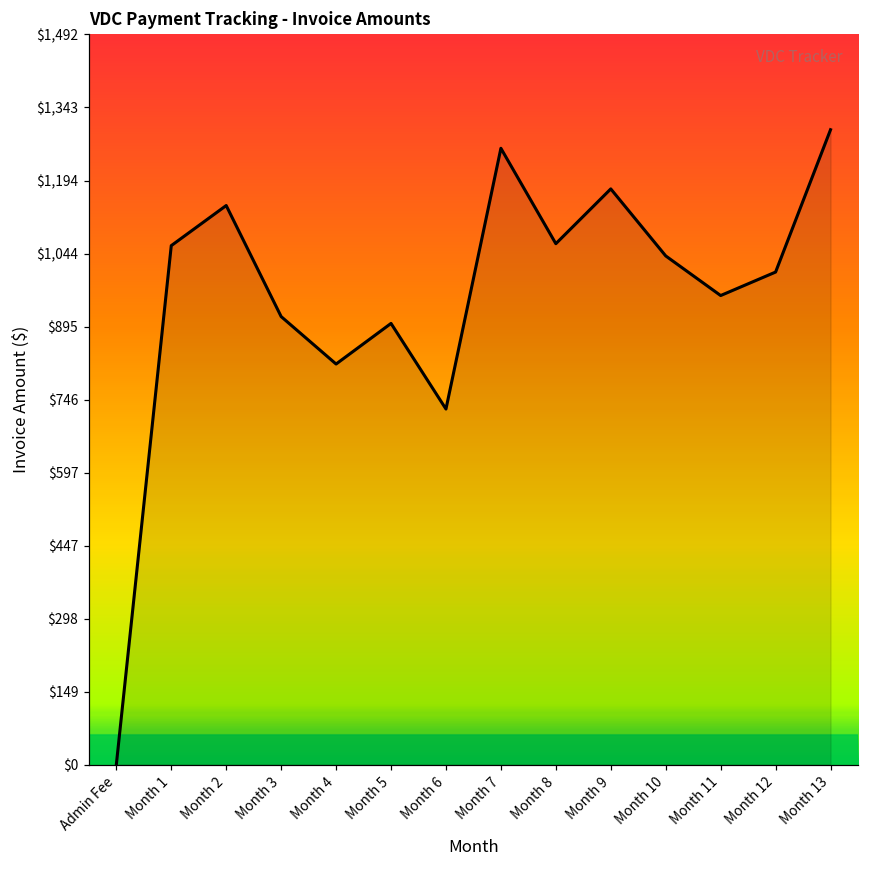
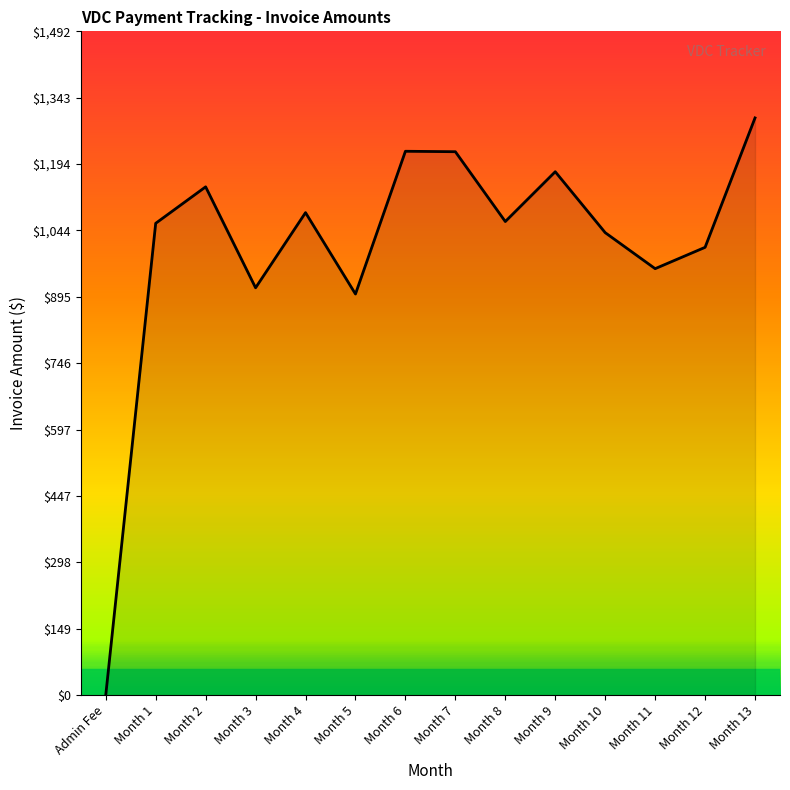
  {
    "Month 1": "$1,060",
    "Month 2": "$1,140",
    "Month 3": "$920",
-   "Month 4": "$820",
+   "Month 4": "$1,090",
    "Month 5": "$900",
-   "Month 6": "$730",
-   "Month 7": "$1,260",
+   "Month 6": "$1,220",
+   "Month 7": "$1,220",
    "Month 8": "$1,070",
    "Month 9": "$1,180",
    "Month 10": "$1,040",
    "Month 11": "$960",
    "Month 12": "$1,010",
    "Month 13": "$1,300"
  }
